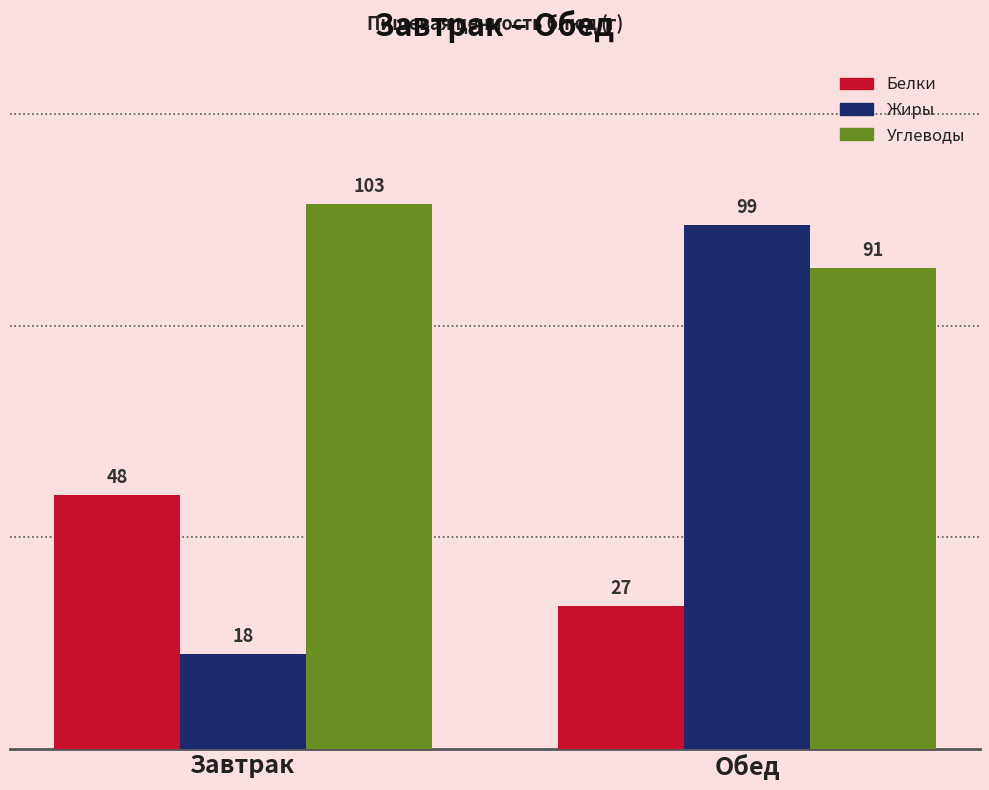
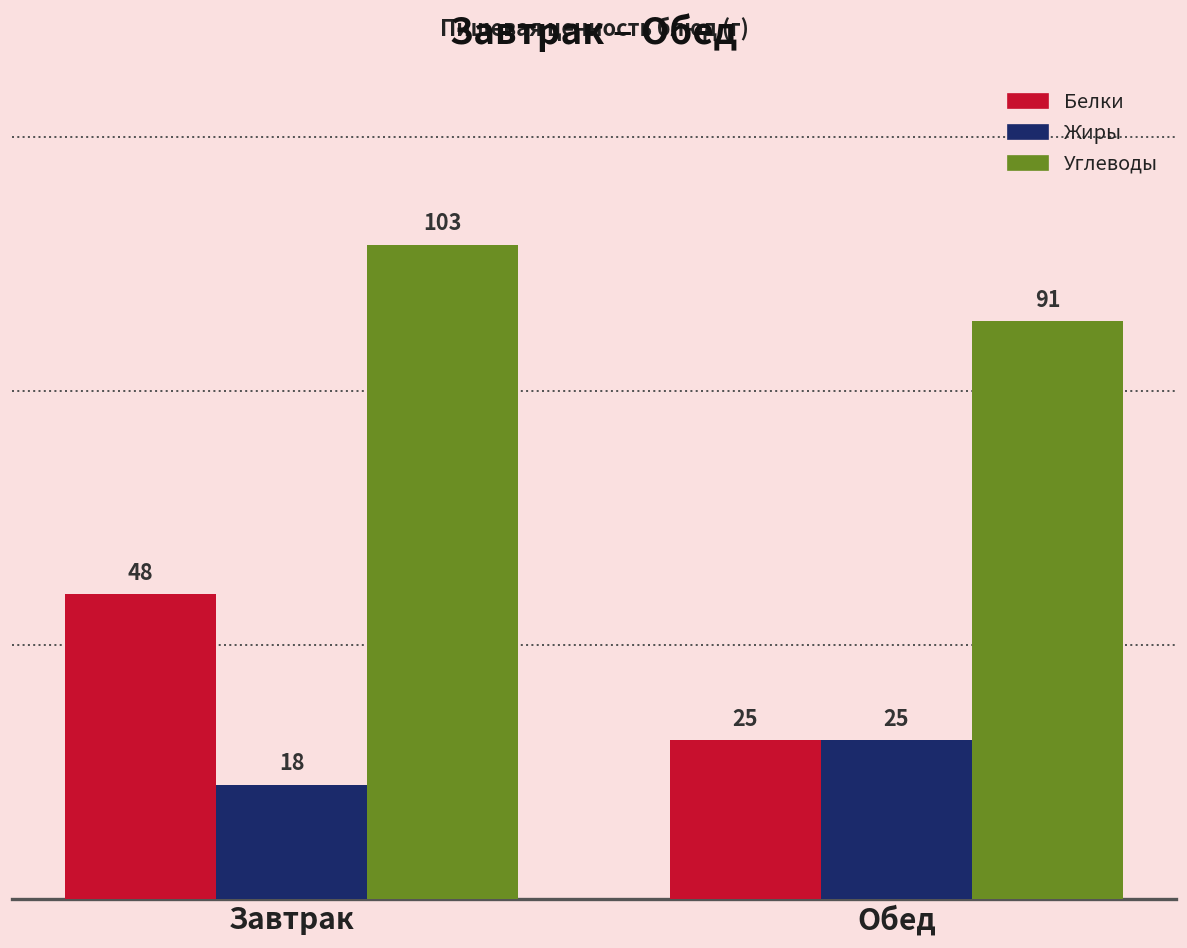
  {
    "Белки": {
      "Завтрак": 48,
-     "Обед": 27
+     "Обед": 25
    },
    "Жиры": {
      "Завтрак": 18,
-     "Обед": 99
+     "Обед": 25
    },
    "Углеводы": {
      "Завтрак": 103,
      "Обед": 91
    }
  }
